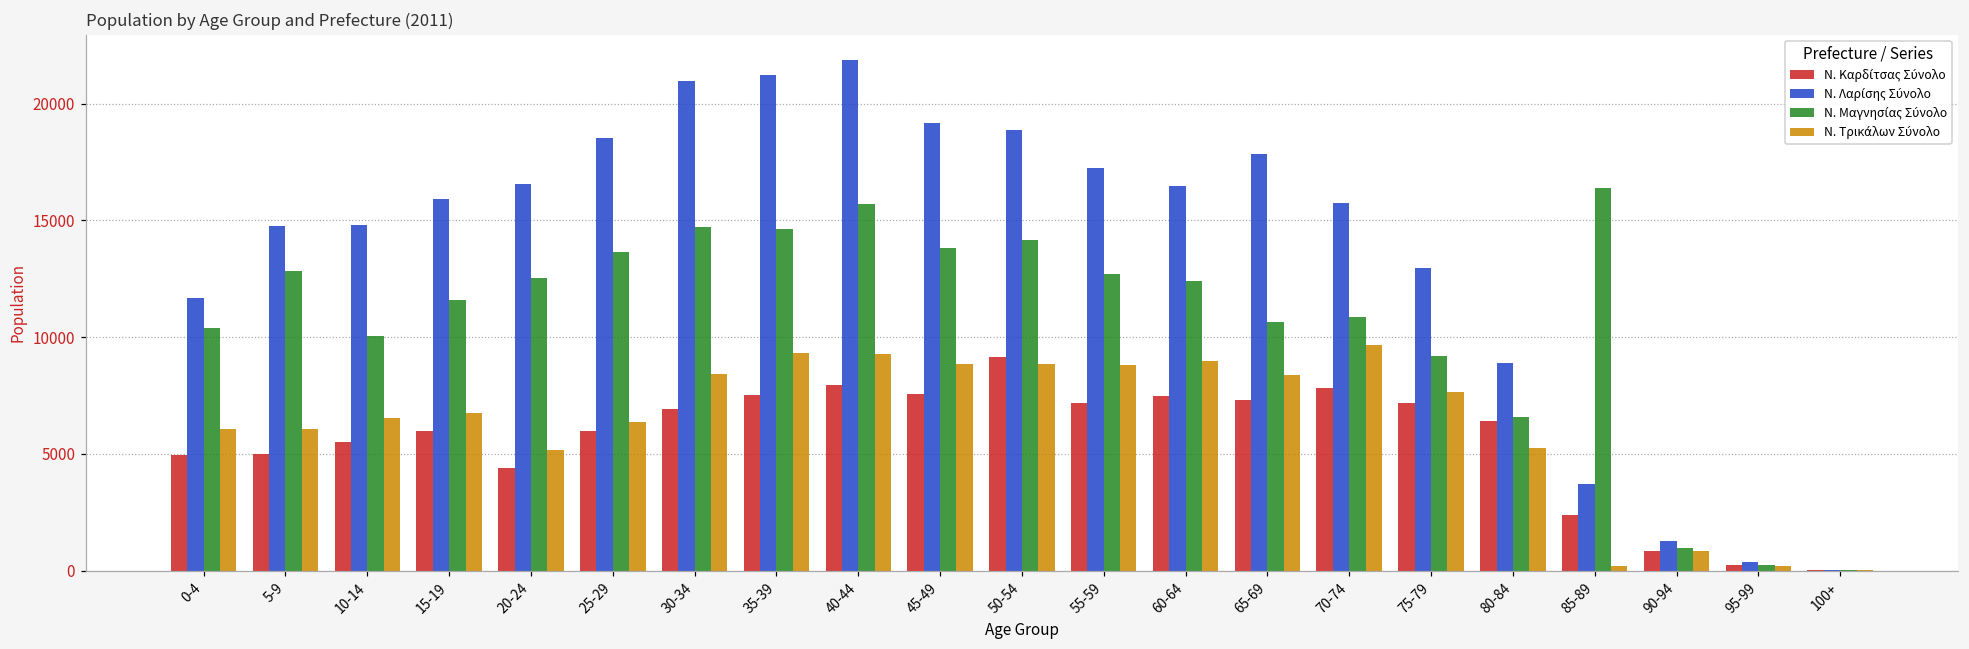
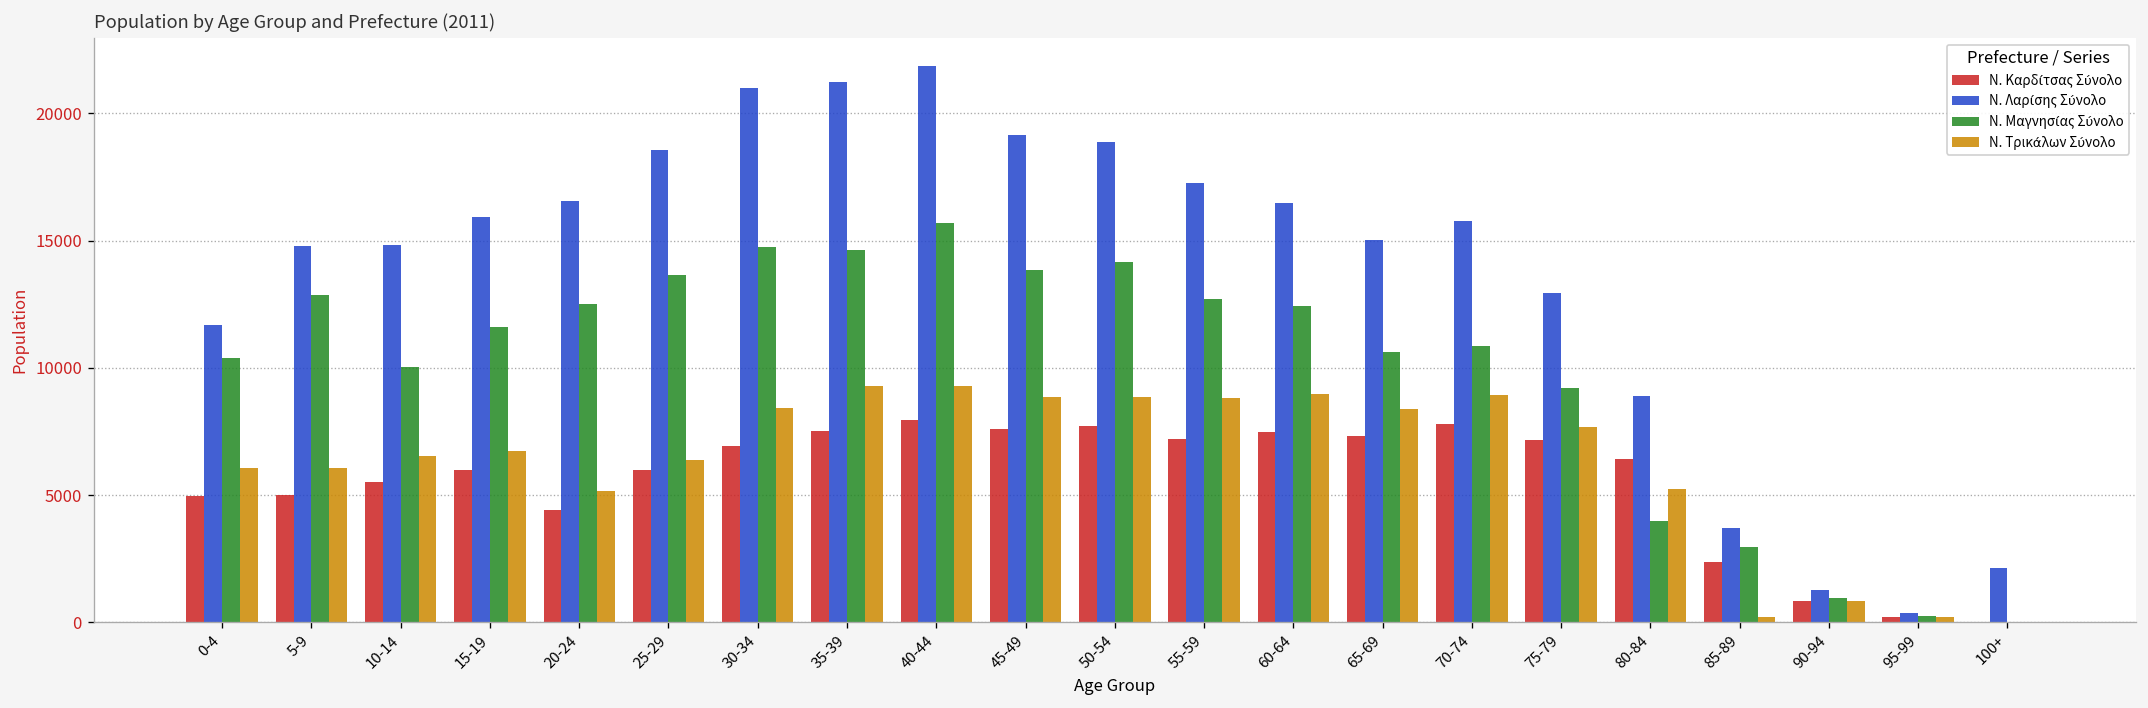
  {
    "Ν. Καρδίτσας Σύνολο": {
      "0-4": 5000,
      "5-9": 5000,
      "10-14": 5500,
      "15-19": 6000,
      "20-24": 4400,
      "25-29": 6000,
      "30-34": 6900,
      "35-39": 7500,
      "40-44": 8000,
      "45-49": 7600,
-     "50-54": 9100,
+     "50-54": 7700,
      "55-59": 7200,
      "60-64": 7500,
      "65-69": 7300,
      "70-74": 7800,
      "75-79": 7200,
      "80-84": 6400,
      "85-89": 2400,
      "90-94": 800,
      "95-99": 200
    },
    "Ν. Λαρίσης Σύνολο": {
      "0-4": 11700,
      "5-9": 14800,
      "10-14": 14800,
      "15-19": 15900,
      "20-24": 16600,
      "25-29": 18600,
      "30-34": 21000,
      "35-39": 21200,
      "40-44": 21900,
      "45-49": 19200,
      "50-54": 18900,
      "55-59": 17300,
      "60-64": 16500,
-     "65-69": 17800,
+     "65-69": 15000,
      "70-74": 15800,
      "75-79": 13000,
      "80-84": 8900,
      "85-89": 3700,
      "90-94": 1300,
      "95-99": 400,
-     "100+": 0
+     "100+": 2100
    },
    "Ν. Μαγνησίας Σύνολο": {
      "0-4": 10400,
      "5-9": 12800,
      "10-14": 10000,
      "15-19": 11600,
      "20-24": 12500,
      "25-29": 13700,
      "30-34": 14700,
      "35-39": 14600,
      "40-44": 15700,
      "45-49": 13800,
      "50-54": 14100,
      "55-59": 12700,
      "60-64": 12400,
      "65-69": 10600,
      "70-74": 10800,
      "75-79": 9200,
-     "80-84": 6600,
-     "85-89": 16400,
+     "80-84": 4000,
+     "85-89": 2900,
      "90-94": 1000,
      "95-99": 200
    },
    "Ν. Τρικάλων Σύνολο": {
      "0-4": 6100,
      "5-9": 6100,
      "10-14": 6500,
      "15-19": 6700,
      "20-24": 5200,
      "25-29": 6400,
      "30-34": 8400,
      "35-39": 9300,
      "40-44": 9300,
      "45-49": 8900,
      "50-54": 8900,
      "55-59": 8800,
      "60-64": 9000,
      "65-69": 8400,
-     "70-74": 9700,
+     "70-74": 8900,
      "75-79": 7700,
      "80-84": 5300,
      "85-89": 200,
      "90-94": 800,
      "95-99": 200
    }
  }
